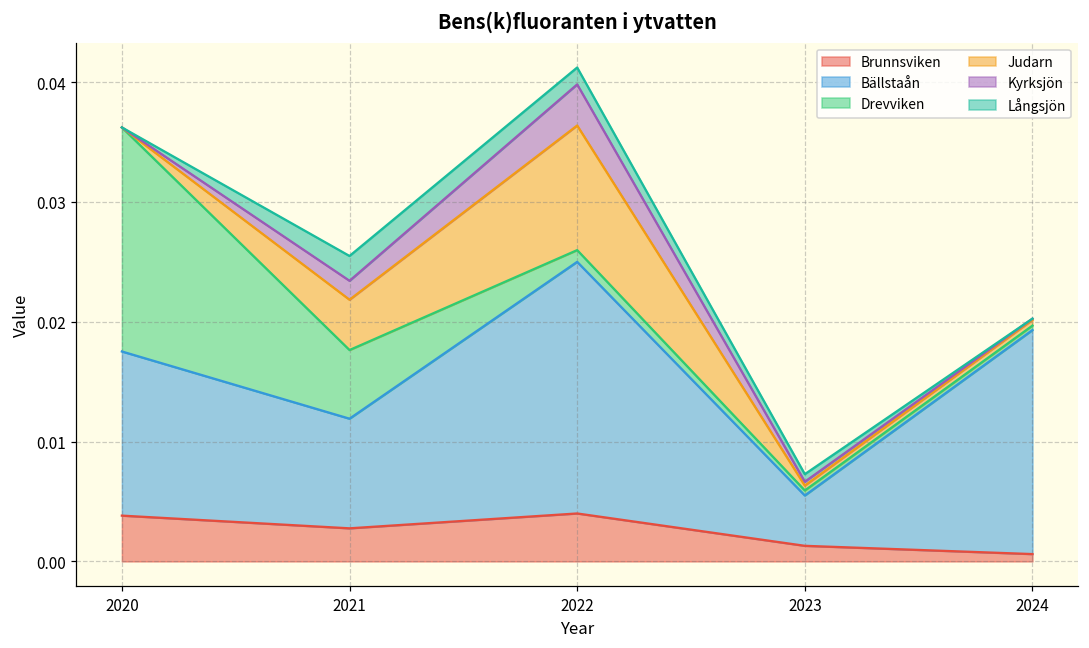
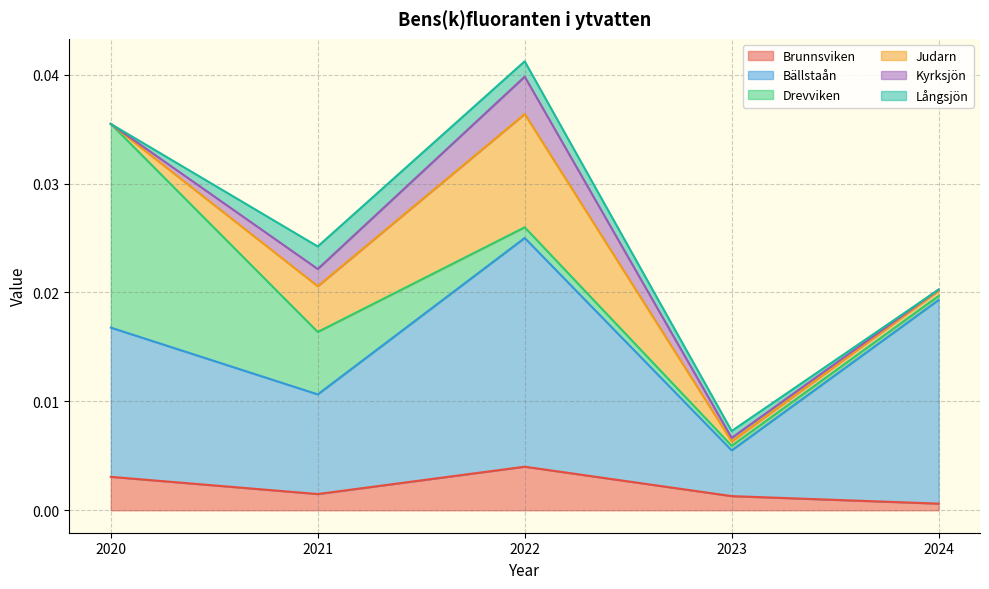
  {
    "Brunnsviken": {
-     "2020": 0.0038,
-     "2021": 0.0028,
+     "2020": 0.0031,
+     "2021": 0.0015,
      "2022": 0.0040,
      "2023": 0.0013,
      "2024": 0.0006
    },
    "Judarn": {
      "2021": 0.0042,
      "2022": 0.0104,
      "2023": 0.0004
    },
    "Kyrksjön": {
      "2021": 0.0016,
      "2022": 0.0034,
      "2023": 0.0003
    }
  }
